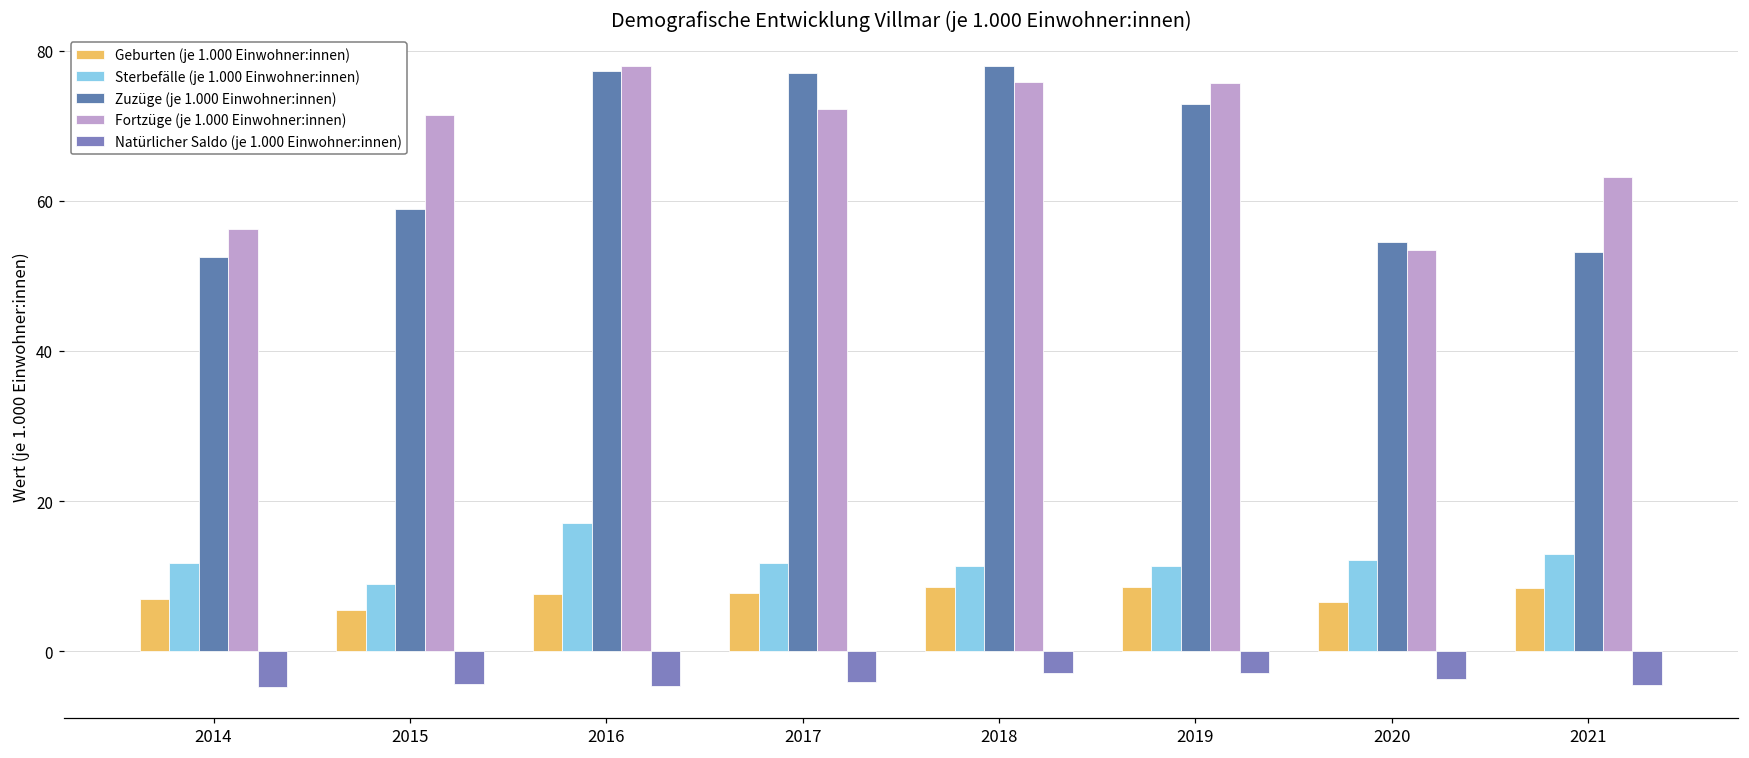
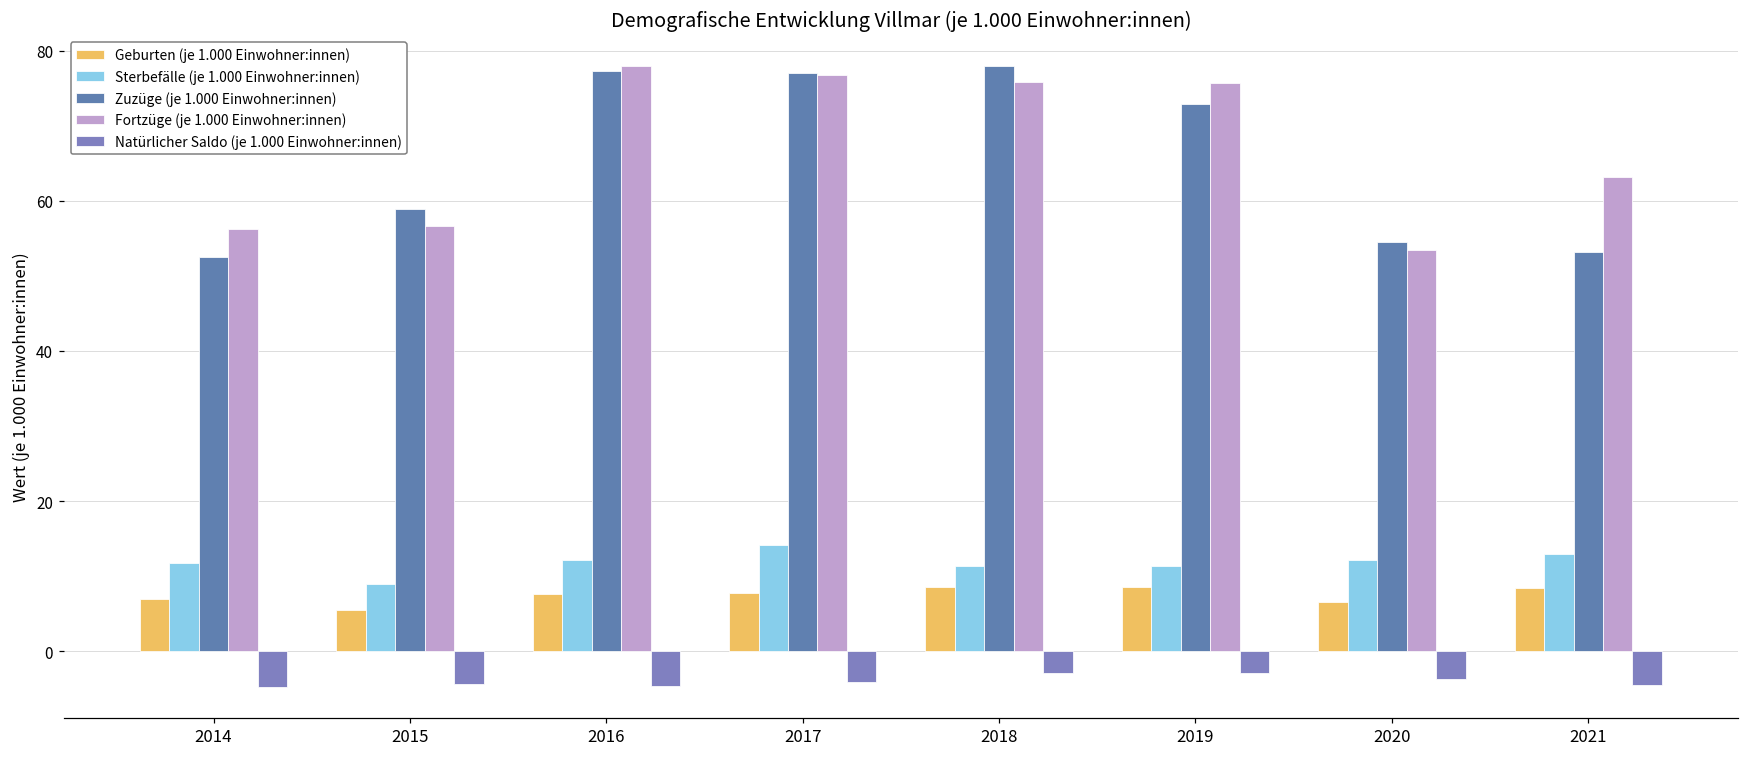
  {
    "Geburten (je 1.000 Einwohner:innen)": {
      "2014": 7,
      "2015": 6,
      "2016": 8,
      "2017": 8,
      "2018": 9,
      "2019": 9,
      "2020": 7,
      "2021": 8
    },
    "Sterbefälle (je 1.000 Einwohner:innen)": {
      "2014": 12,
      "2015": 9,
-     "2016": 17,
-     "2017": 12,
+     "2016": 12,
+     "2017": 14,
      "2018": 11,
      "2019": 11,
      "2020": 12,
      "2021": 13
    },
    "Fortzüge (je 1.000 Einwohner:innen)": {
      "2014": 56,
-     "2015": 71,
+     "2015": 57,
      "2016": 78,
-     "2017": 72,
+     "2017": 77,
      "2018": 76,
      "2019": 76,
      "2020": 54,
      "2021": 63
    }
  }
